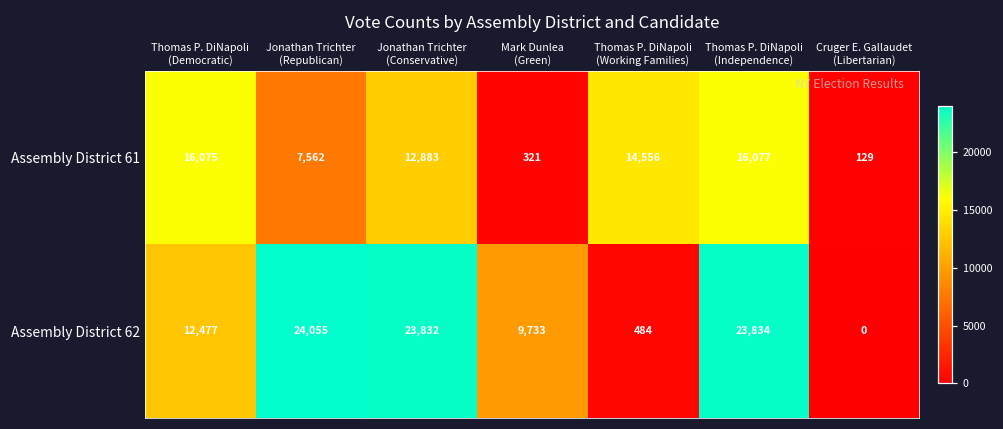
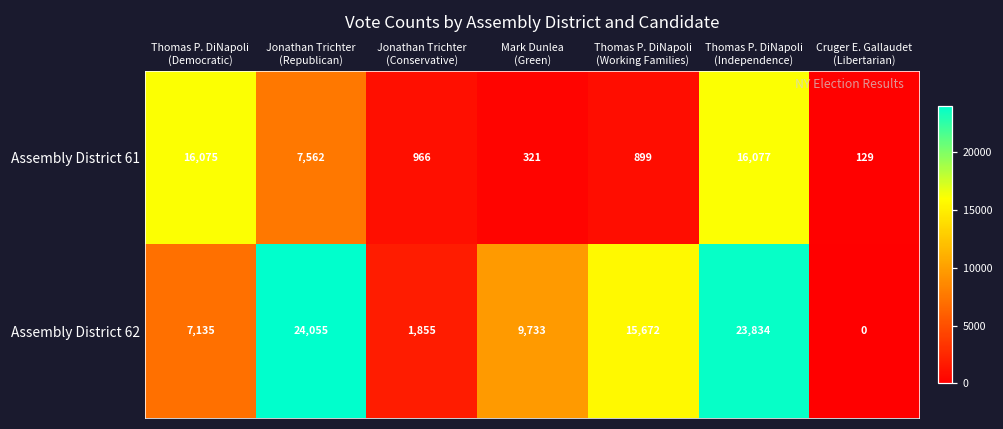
  {
    "Assembly District 61": {
      "Thomas P. DiNapoli (Democratic)": "16,075",
      "Jonathan Trichter (Republican)": "7,562",
-     "Jonathan Trichter (Conservative)": "12,883",
+     "Jonathan Trichter (Conservative)": "966",
      "Mark Dunlea (Green)": "321",
-     "Thomas P. DiNapoli (Working Families)": "14,556",
+     "Thomas P. DiNapoli (Working Families)": "899",
      "Thomas P. DiNapoli (Independence)": "16,077"
    },
    "Assembly District 62": {
-     "Thomas P. DiNapoli (Democratic)": "12,477",
+     "Thomas P. DiNapoli (Democratic)": "7,135",
      "Jonathan Trichter (Republican)": "24,055",
-     "Jonathan Trichter (Conservative)": "23,832",
+     "Jonathan Trichter (Conservative)": "1,855",
      "Mark Dunlea (Green)": "9,733",
-     "Thomas P. DiNapoli (Working Families)": "484",
+     "Thomas P. DiNapoli (Working Families)": "15,672",
      "Thomas P. DiNapoli (Independence)": "23,834",
      "Cruger E. Gallaudet (Libertarian)": "0"
    }
  }
